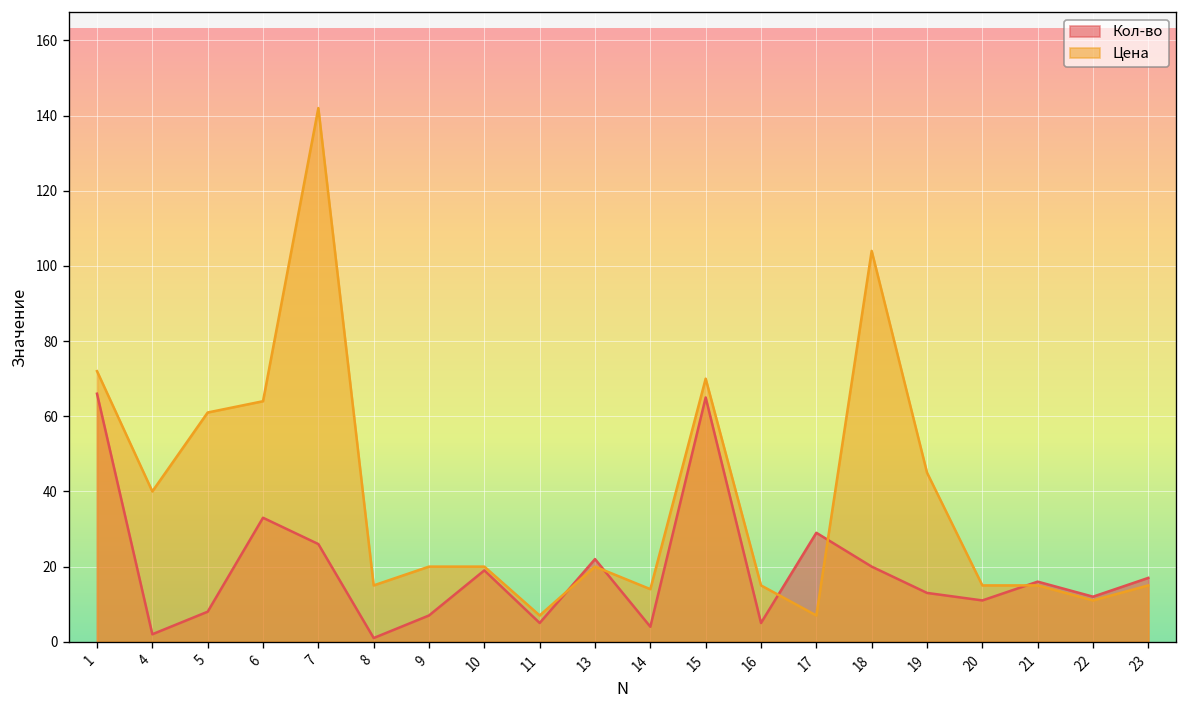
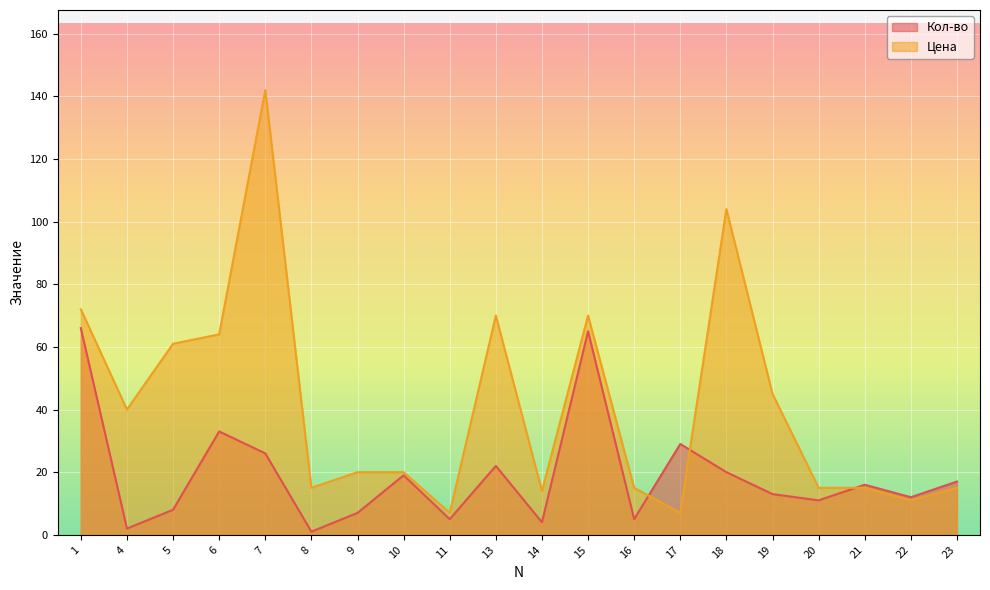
  {
    "Кол-во": {
      "1": 66,
      "4": 2,
      "5": 8,
      "6": 33,
      "7": 26,
      "8": 1,
      "9": 7,
      "10": 19,
      "11": 5,
      "13": 22,
      "14": 4,
      "15": 65,
      "16": 5,
      "17": 29,
      "18": 20,
      "19": 13,
      "20": 11,
      "21": 16,
      "22": 12,
      "23": 17
    },
    "Цена": {
      "1": 72,
      "4": 40,
      "5": 61,
      "6": 64,
      "7": 142,
      "8": 15,
      "9": 20,
      "10": 20,
      "11": 7,
-     "13": 20,
+     "13": 70,
      "14": 14,
      "15": 70,
      "16": 15,
      "17": 7,
      "18": 104,
      "19": 45,
      "20": 15,
      "21": 15,
      "22": 11,
      "23": 15
    }
  }
